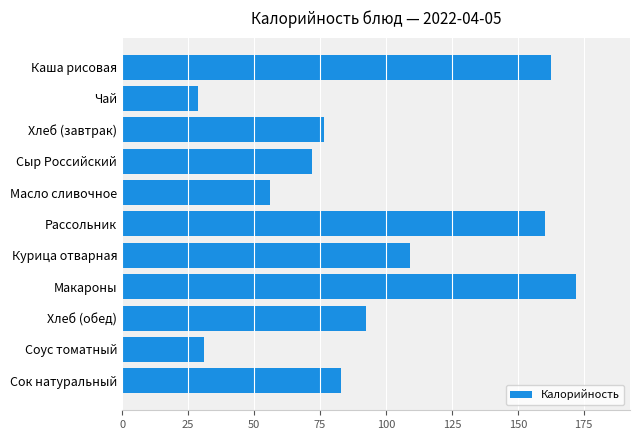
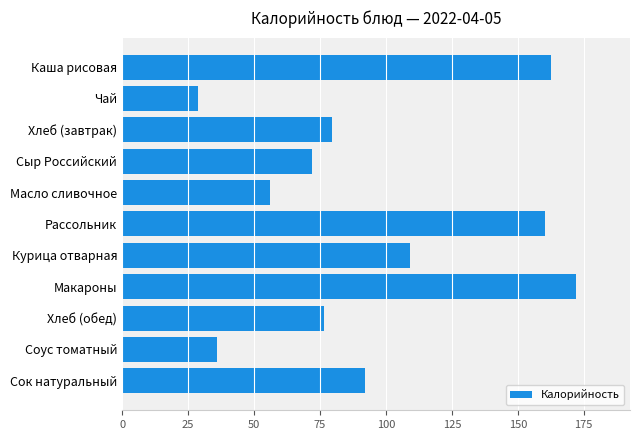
  {
    "Каша рисовая": 163,
    "Чай": 29,
-   "Хлеб (завтрак)": 77,
+   "Хлеб (завтрак)": 80,
    "Сыр Российский": 72,
    "Масло сливочное": 56,
    "Рассольник": 160,
    "Курица отварная": 109,
    "Макароны": 172,
-   "Хлеб (обед)": 92,
-   "Соус томатный": 31,
-   "Сок натуральный": 83
+   "Хлеб (обед)": 77,
+   "Соус томатный": 36,
+   "Сок натуральный": 92
  }
